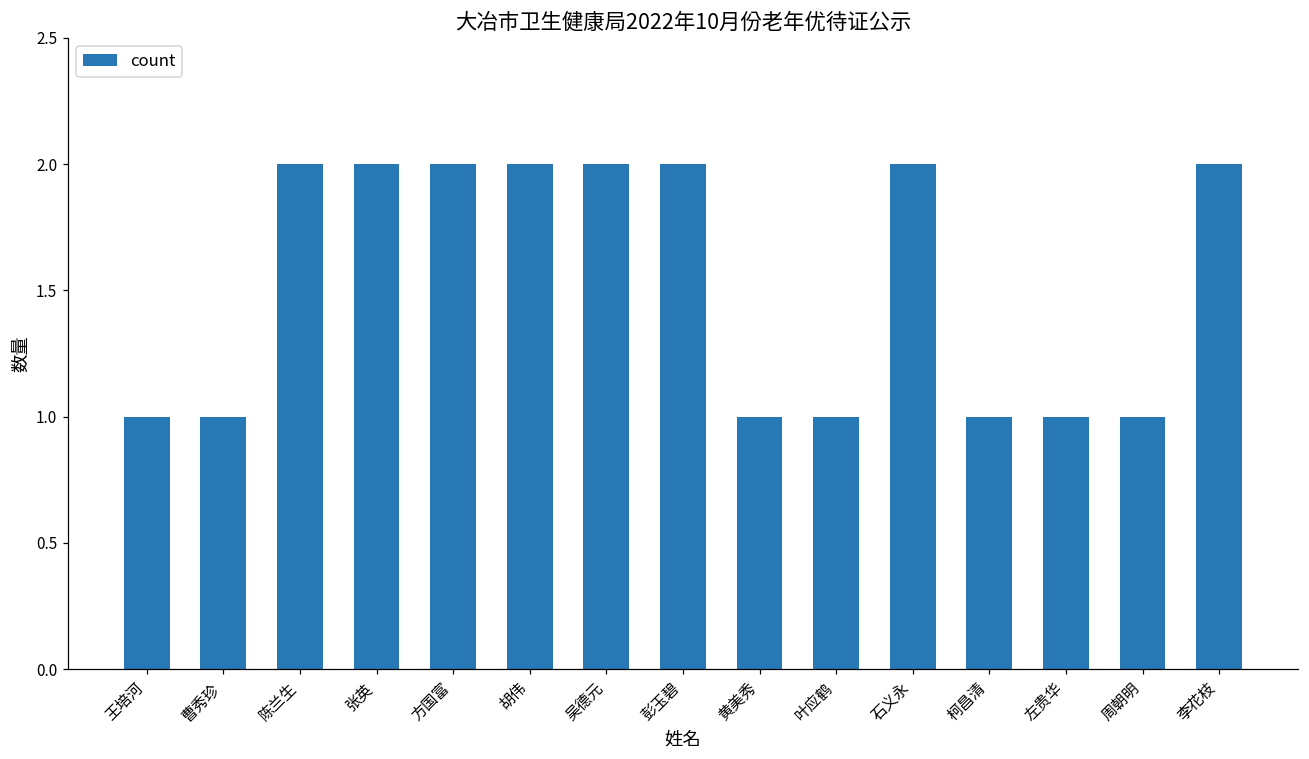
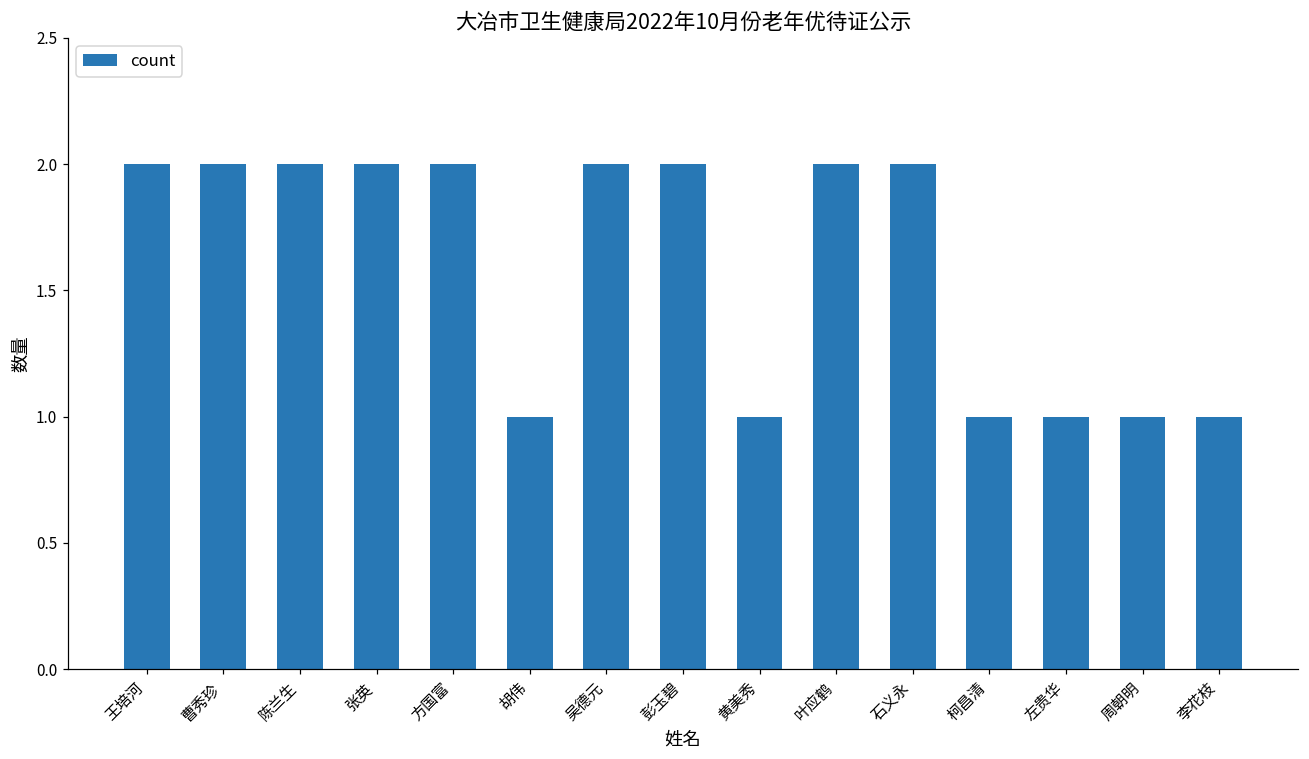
  {
-   "王培河": 1,
-   "曹秀珍": 1,
+   "王培河": 2,
+   "曹秀珍": 2,
    "陈兰生": 2,
    "张英": 2,
    "方国富": 2,
-   "胡伟": 2,
+   "胡伟": 1,
    "吴德元": 2,
    "彭玉碧": 2,
    "黄美秀": 1,
-   "叶应鹤": 1,
+   "叶应鹤": 2,
    "石义永": 2,
    "柯昌清": 1,
    "左贵华": 1,
    "周朝明": 1,
-   "李花枝": 2
+   "李花枝": 1
  }
